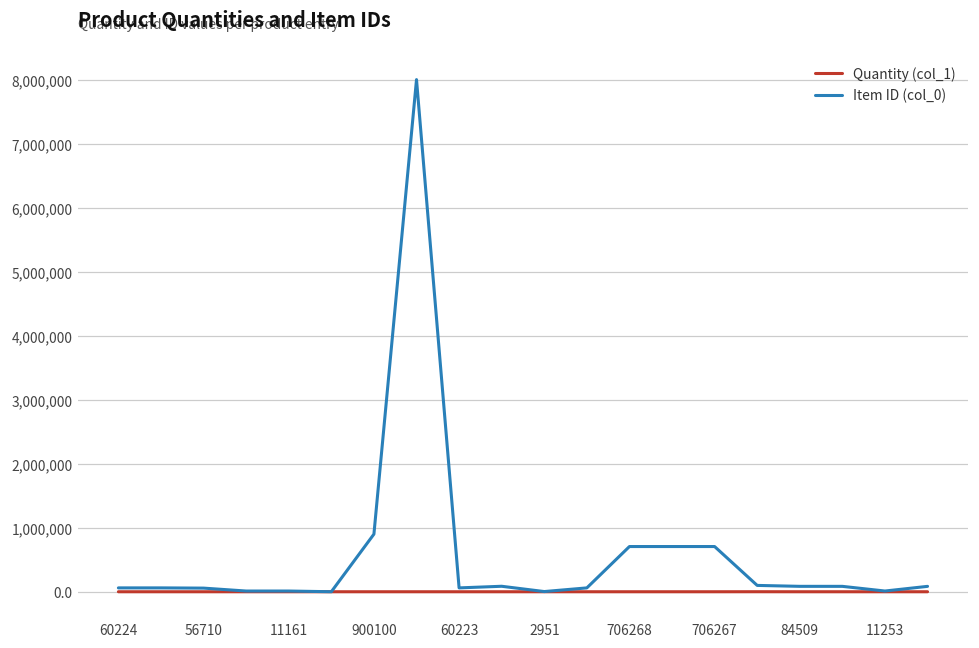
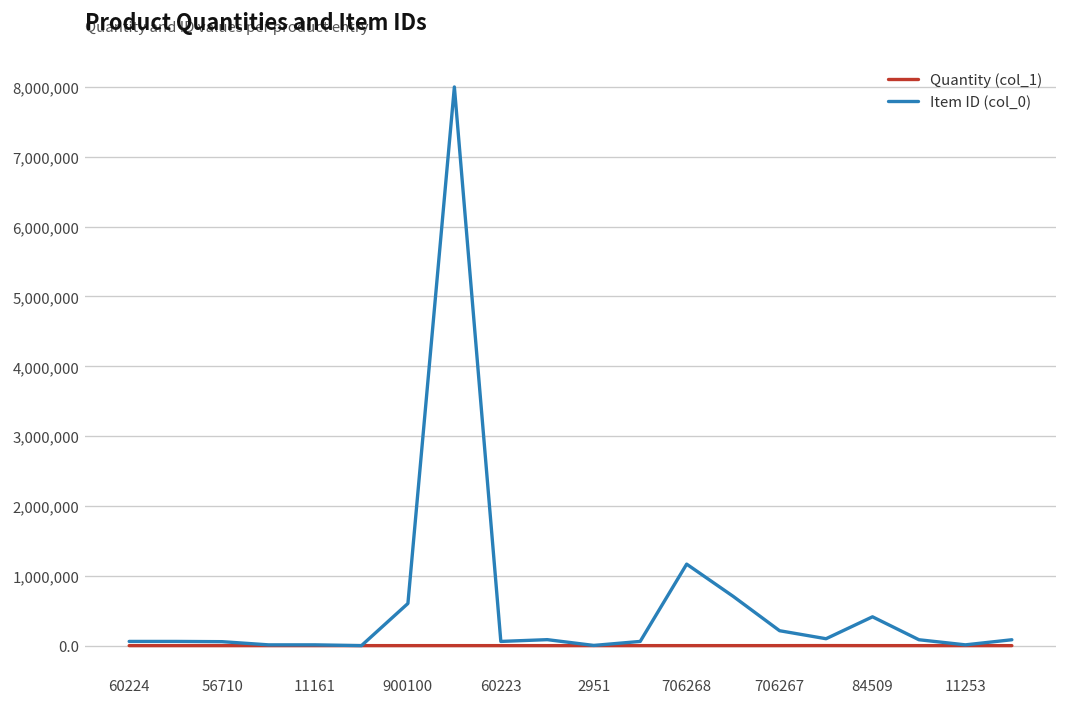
  {
    "Quantity (col_1)": {
      "60224": "0",
      "56710": "0",
      "900100": "0",
      "60223": "0",
      "706268": "0",
      "706267": "0",
      "84509": "0"
    },
    "Item ID (col_0)": {
      "60224": "100,000",
      "56710": "100,000",
-     "900100": "900,000",
+     "900100": "600,000",
      "60223": "100,000",
-     "706268": "700,000",
-     "706267": "700,000",
-     "84509": "100,000"
+     "706268": "1,200,000",
+     "706267": "200,000",
+     "84509": "400,000"
    }
  }
